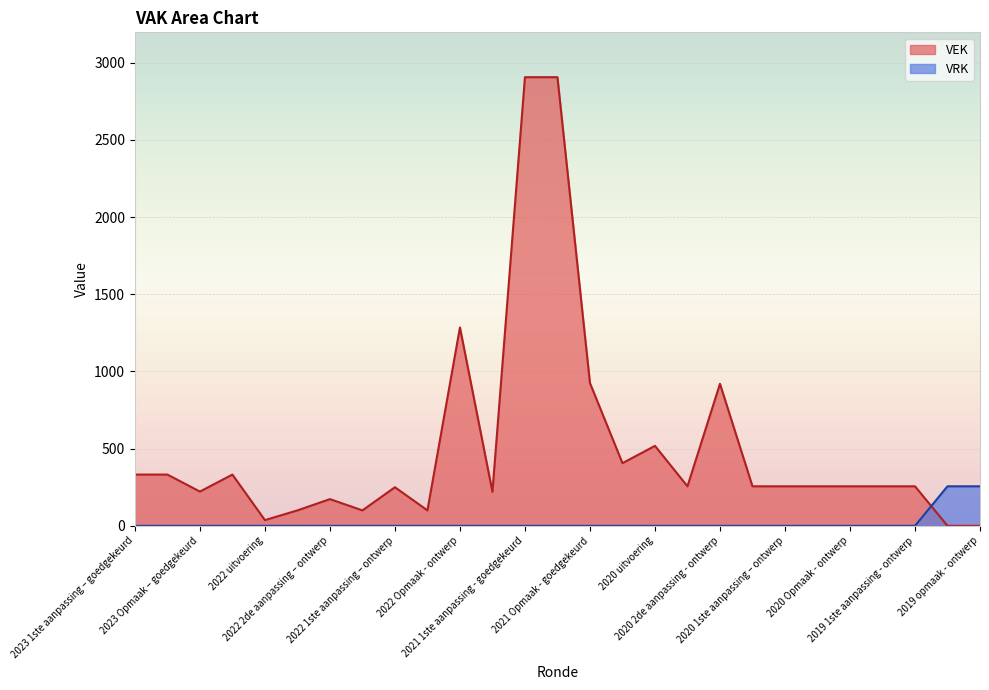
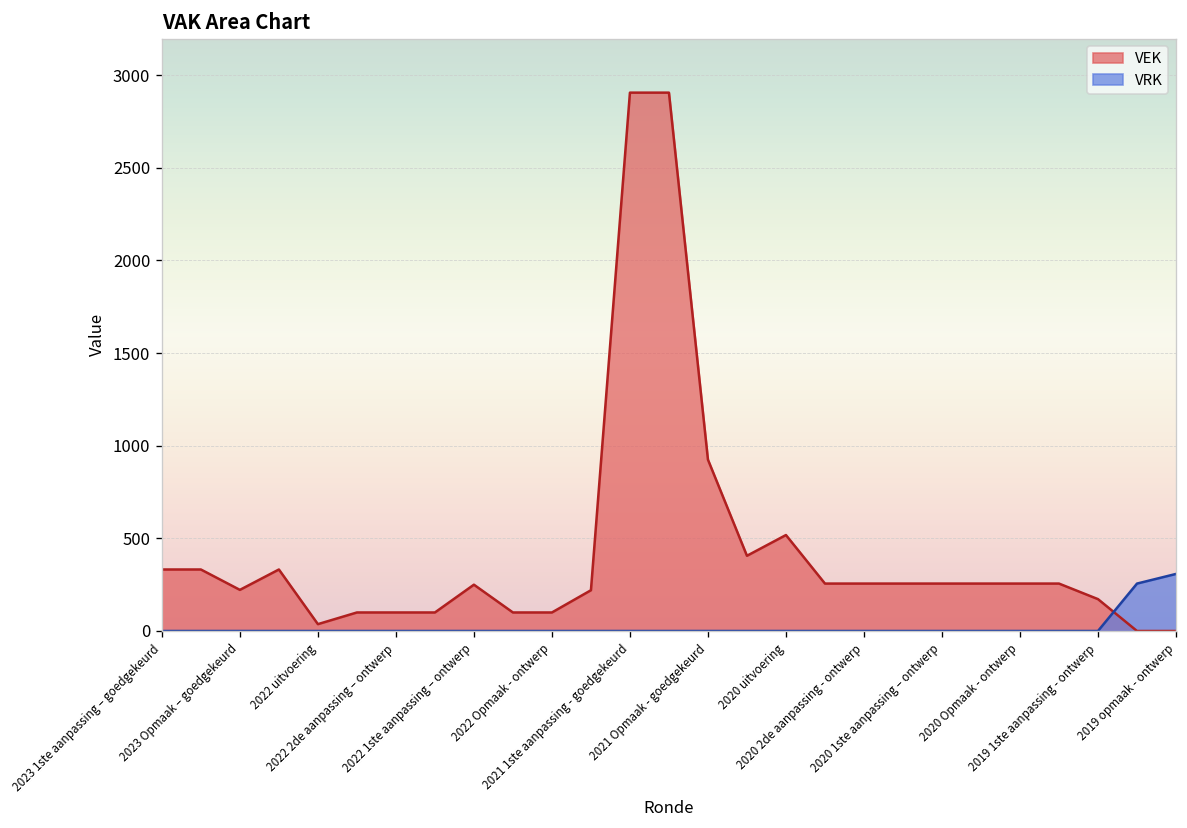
  {
    "VEK": {
      "2023 1ste aanpassing – goedgekeurd": 330,
      "2023 Opmaak – goedgekeurd": 220,
      "2022 uitvoering": 40,
-     "2022 2de aanpassing – ontwerp": 170,
+     "2022 2de aanpassing – ontwerp": 100,
      "2022 1ste aanpassing – ontwerp": 250,
-     "2022 Opmaak - ontwerp": 1290,
+     "2022 Opmaak - ontwerp": 100,
      "2021 1ste aanpassing - goedgekeurd": 2910,
      "2021 Opmaak - goedgekeurd": 930,
      "2020 uitvoering": 520,
-     "2020 2de aanpassing - ontwerp": 920,
+     "2020 2de aanpassing - ontwerp": 260,
      "2020 1ste aanpassing – ontwerp": 260,
      "2020 Opmaak - ontwerp": 260,
-     "2019 1ste aanpassing - ontwerp": 260,
+     "2019 1ste aanpassing - ontwerp": 170,
      "2019 opmaak - ontwerp": 0
    },
    "VRK": {
      "2023 1ste aanpassing – goedgekeurd": 0,
      "2023 Opmaak – goedgekeurd": 0,
      "2022 uitvoering": 0,
      "2022 2de aanpassing – ontwerp": 0,
      "2022 1ste aanpassing – ontwerp": 0,
      "2022 Opmaak - ontwerp": 0,
      "2021 1ste aanpassing - goedgekeurd": 0,
      "2021 Opmaak - goedgekeurd": 0,
      "2020 uitvoering": 0,
      "2020 2de aanpassing - ontwerp": 0,
      "2020 1ste aanpassing – ontwerp": 0,
      "2020 Opmaak - ontwerp": 0,
      "2019 1ste aanpassing - ontwerp": 0,
-     "2019 opmaak - ontwerp": 260
+     "2019 opmaak - ontwerp": 310
    }
  }
